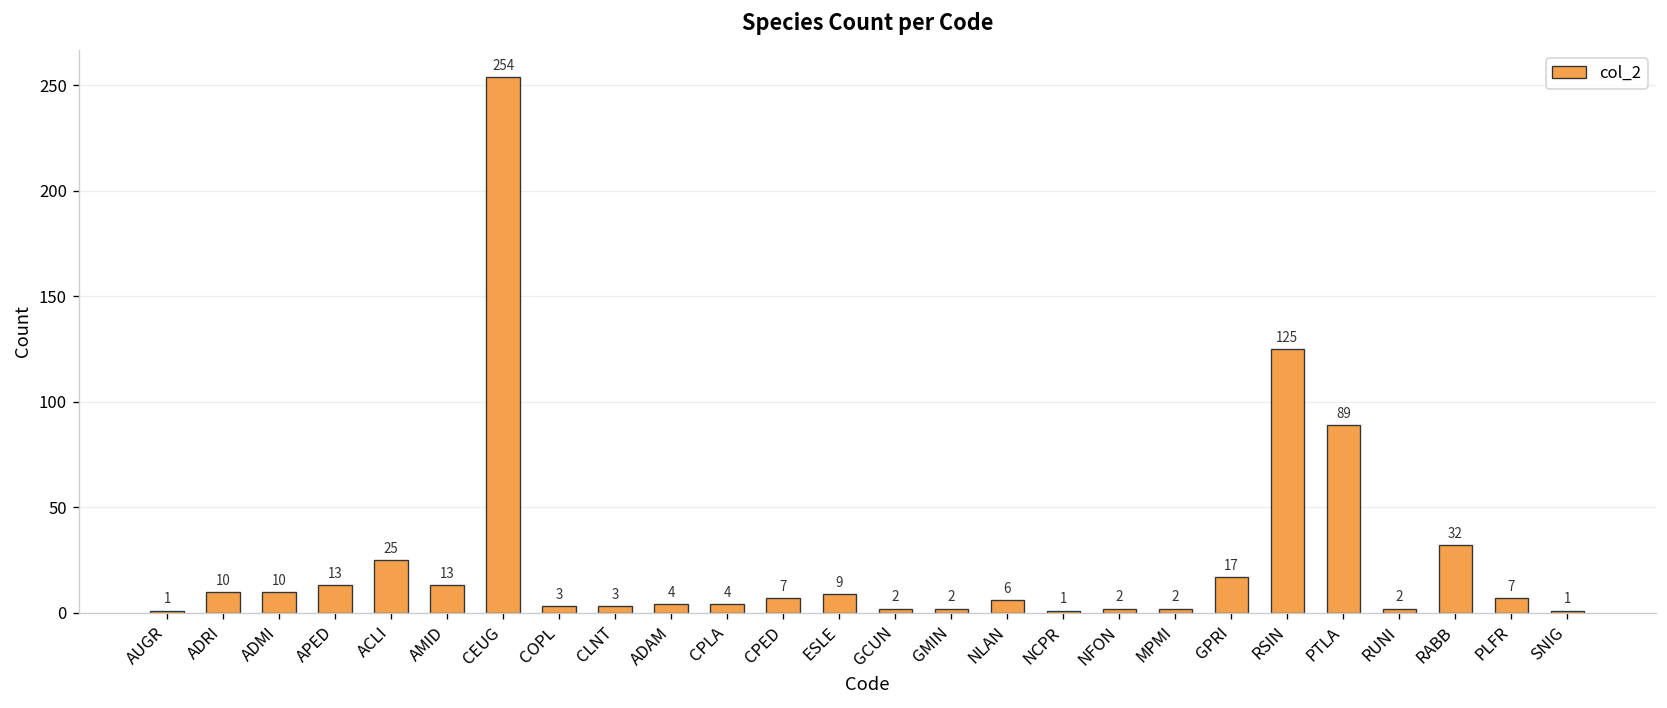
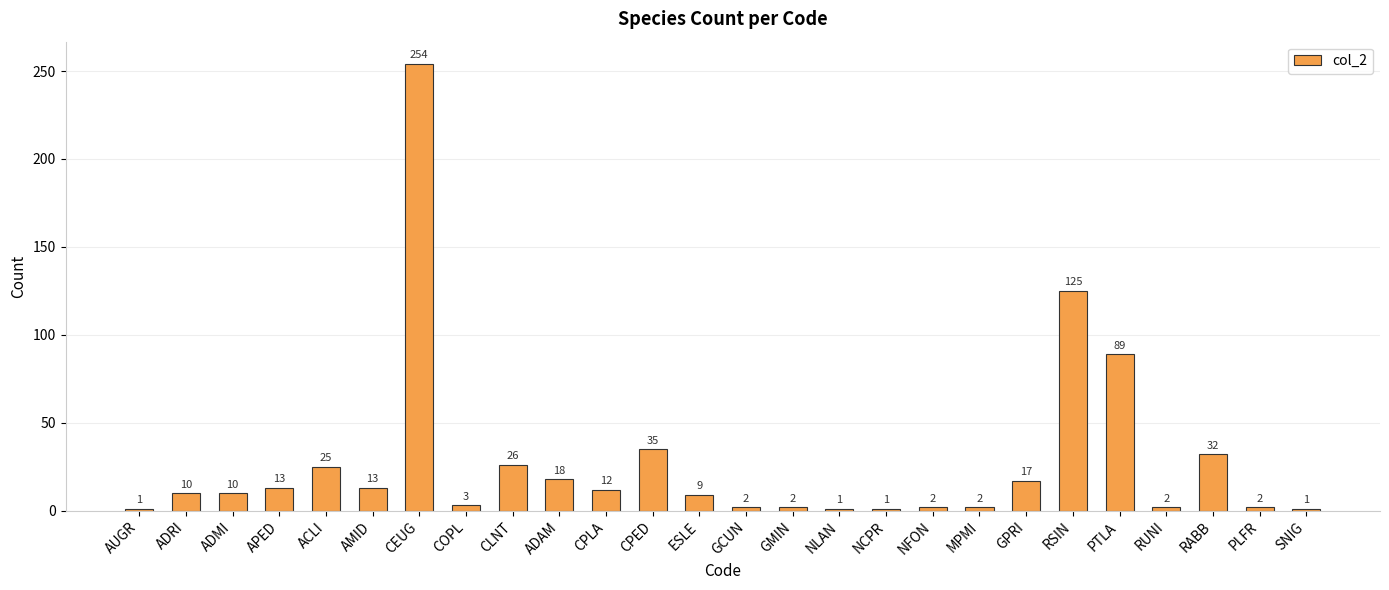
  {
    "AUGR": 1,
    "ADRI": 10,
    "ADMI": 10,
    "APED": 13,
    "ACLI": 25,
    "AMID": 13,
    "CEUG": 254,
    "COPL": 3,
-   "CLNT": 3,
-   "ADAM": 4,
-   "CPLA": 4,
-   "CPED": 7,
+   "CLNT": 26,
+   "ADAM": 18,
+   "CPLA": 12,
+   "CPED": 35,
    "ESLE": 9,
    "GCUN": 2,
    "GMIN": 2,
-   "NLAN": 6,
+   "NLAN": 1,
    "NCPR": 1,
    "NFON": 2,
    "MPMI": 2,
    "GPRI": 17,
    "RSIN": 125,
    "PTLA": 89,
    "RUNI": 2,
    "RABB": 32,
-   "PLFR": 7,
+   "PLFR": 2,
    "SNIG": 1
  }
